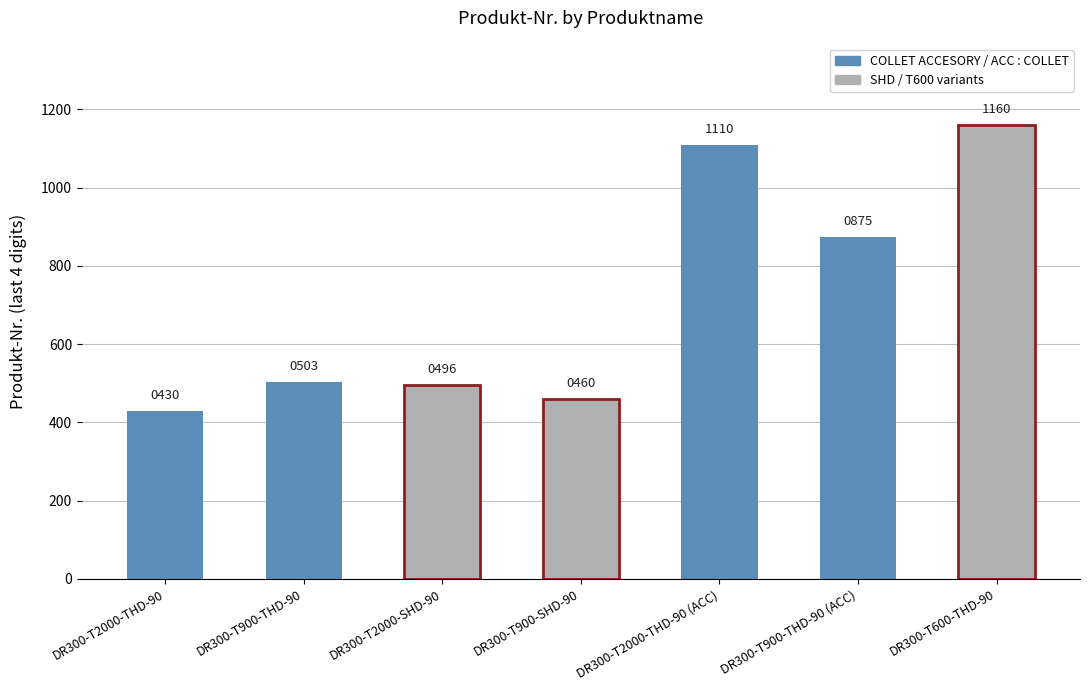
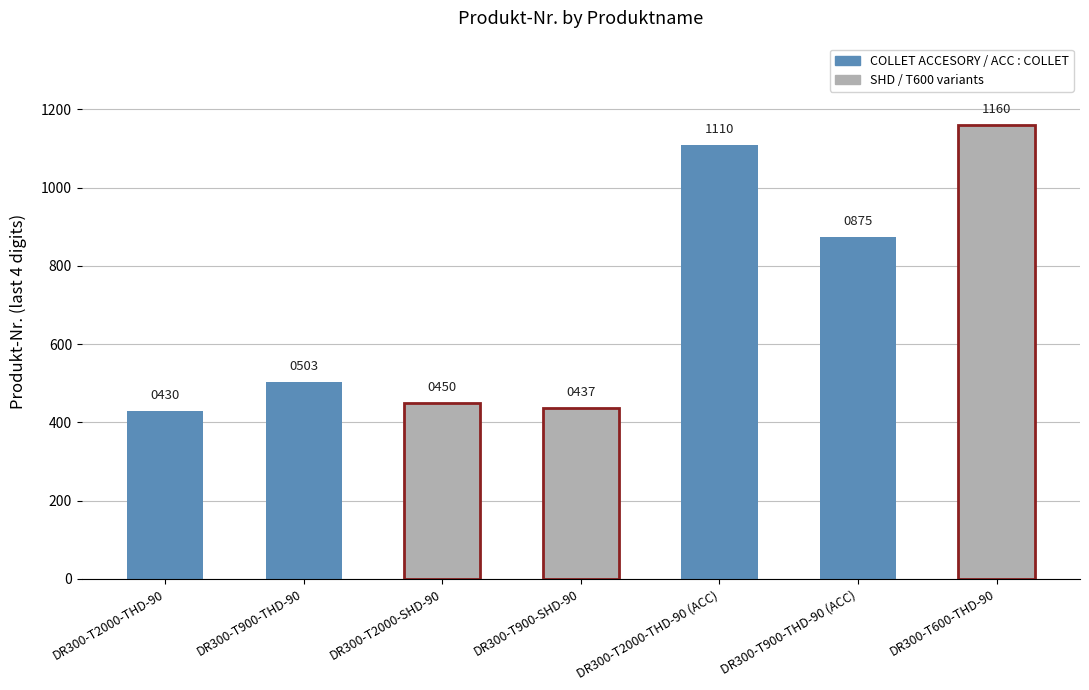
  {
    "DR300-T2000-THD-90": "0430",
    "DR300-T900-THD-90": "0503",
-   "DR300-T2000-SHD-90": "0496",
-   "DR300-T900-SHD-90": "0460",
+   "DR300-T2000-SHD-90": "0450",
+   "DR300-T900-SHD-90": "0437",
    "DR300-T2000-THD-90 (ACC)": "1110",
    "DR300-T900-THD-90 (ACC)": "0875",
    "DR300-T600-THD-90": "1160"
  }
